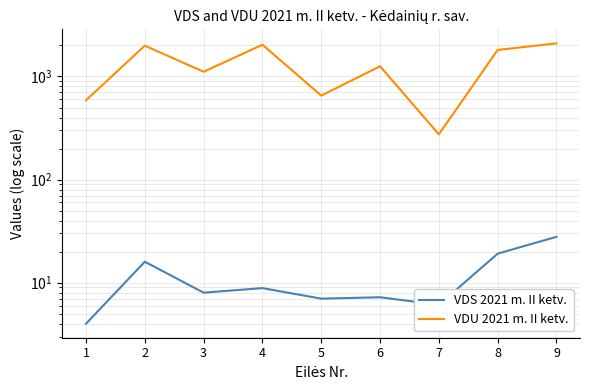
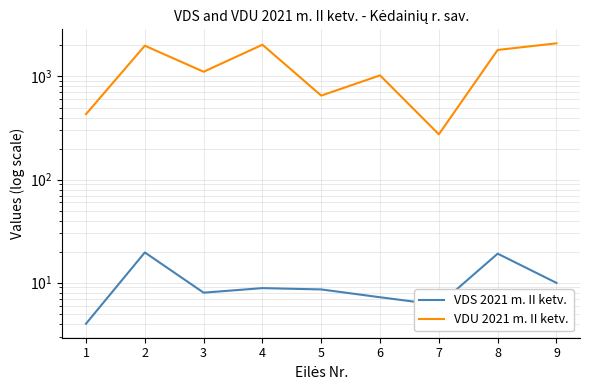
  {
    "VDS 2021 m. II ketv.": {
      "1": 4,
-     "2": 16,
+     "2": 20,
      "3": 8,
      "4": 9,
-     "5": 7,
+     "5": 9,
      "6": 7,
      "8": 19,
-     "9": 28
+     "9": 10
    },
    "VDU 2021 m. II ketv.": {
-     "1": 600,
+     "1": 430,
      "2": 2000,
      "3": 1100,
      "4": 2000,
      "5": 700,
-     "6": 1300,
+     "6": 1000,
      "7": 270,
      "8": 1800,
      "9": 2100
    }
  }
